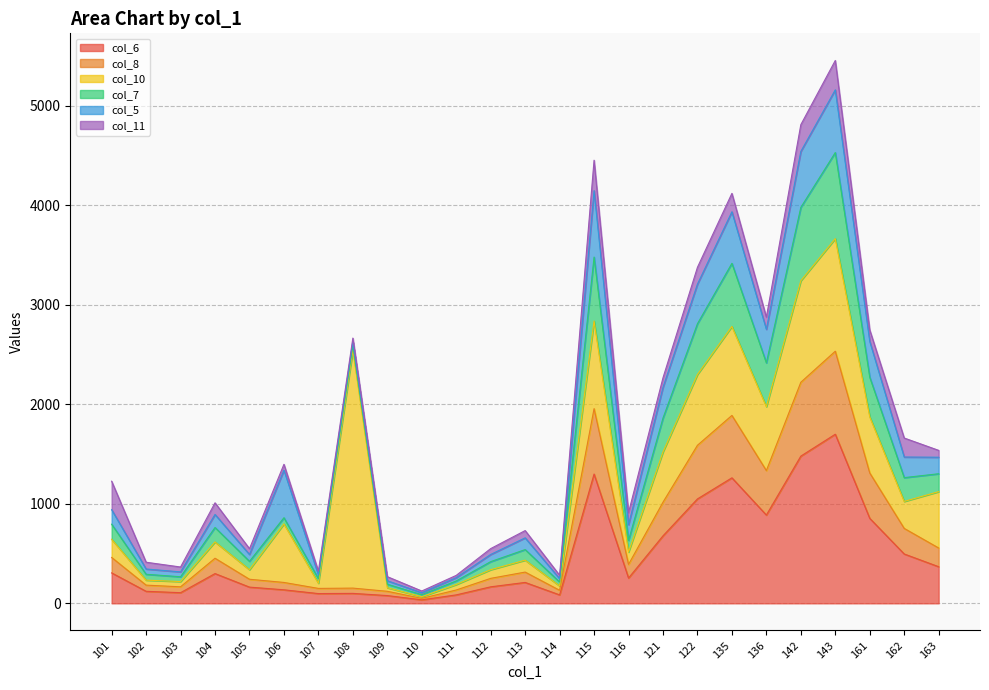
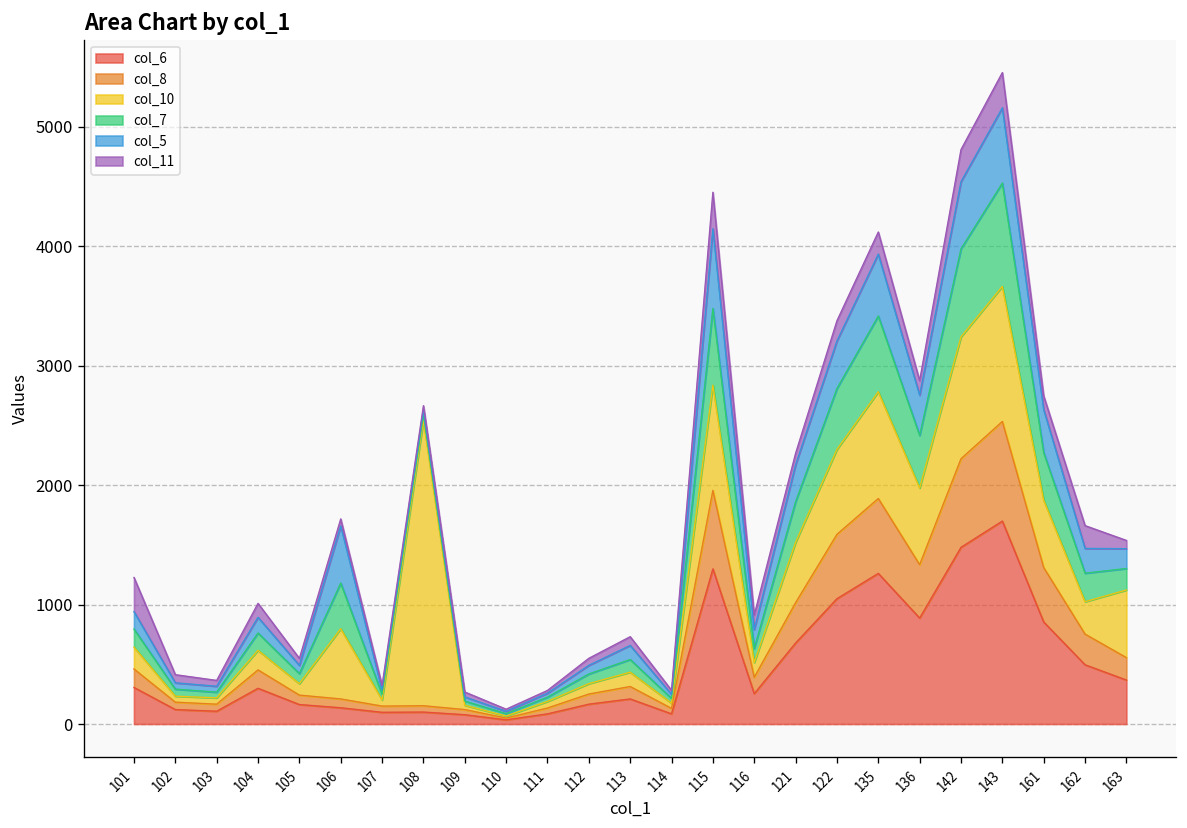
  {
    "col_10": {
      "101": 200,
      "102": 100,
      "103": 100,
      "104": 200,
      "105": 100,
      "106": 600,
      "107": 100,
      "108": 2400,
      "109": 0,
      "111": 100,
      "112": 100,
      "113": 100,
      "114": 0,
      "115": 900,
      "116": 100,
      "121": 500,
      "122": 700,
      "135": 900,
      "136": 600,
      "142": 1000,
      "143": 1100,
      "161": 600,
      "162": 300,
      "163": 600
    },
    "col_7": {
      "101": 200,
      "102": 100,
      "103": 0,
      "104": 100,
      "105": 100,
-     "106": 100,
+     "106": 400,
      "107": 0,
      "108": 0,
      "109": 0,
      "111": 0,
      "112": 100,
      "113": 100,
      "114": 0,
      "115": 600,
      "116": 100,
      "121": 300,
      "122": 500,
      "135": 600,
      "136": 400,
      "142": 700,
      "143": 900,
      "161": 400,
      "162": 200,
      "163": 200
    },
    "col_5": {
      "101": 100,
      "102": 100,
      "103": 0,
      "104": 100,
      "105": 100,
      "106": 500,
      "107": 0,
      "108": 0,
      "109": 0,
      "112": 100,
      "113": 100,
      "114": 0,
      "115": 700,
      "116": 200,
      "121": 300,
      "122": 400,
      "135": 500,
      "136": 300,
      "142": 600,
      "143": 600,
      "161": 400,
      "162": 200,
      "163": 200
    },
    "col_11": {
      "101": 300,
      "102": 100,
      "103": 0,
      "104": 100,
      "105": 100,
      "106": 100,
      "107": 0,
      "108": 0,
      "109": 0,
      "112": 100,
      "113": 100,
      "114": 0,
      "115": 300,
      "116": 100,
      "121": 100,
      "122": 200,
      "135": 200,
      "136": 100,
      "142": 300,
      "143": 300,
      "161": 100,
      "162": 200,
      "163": 100
    }
  }
